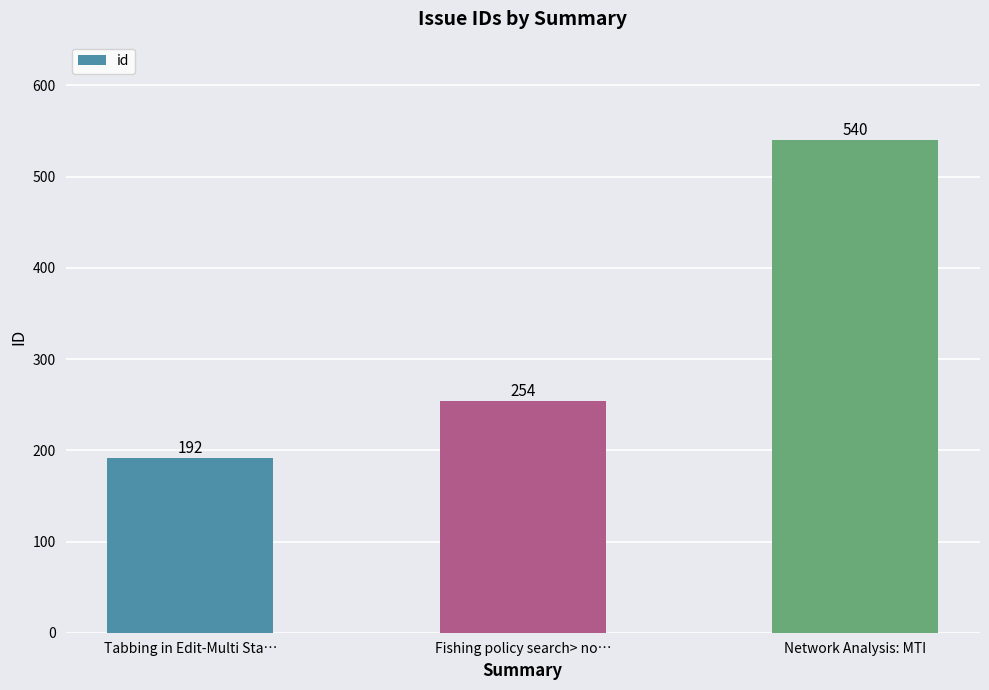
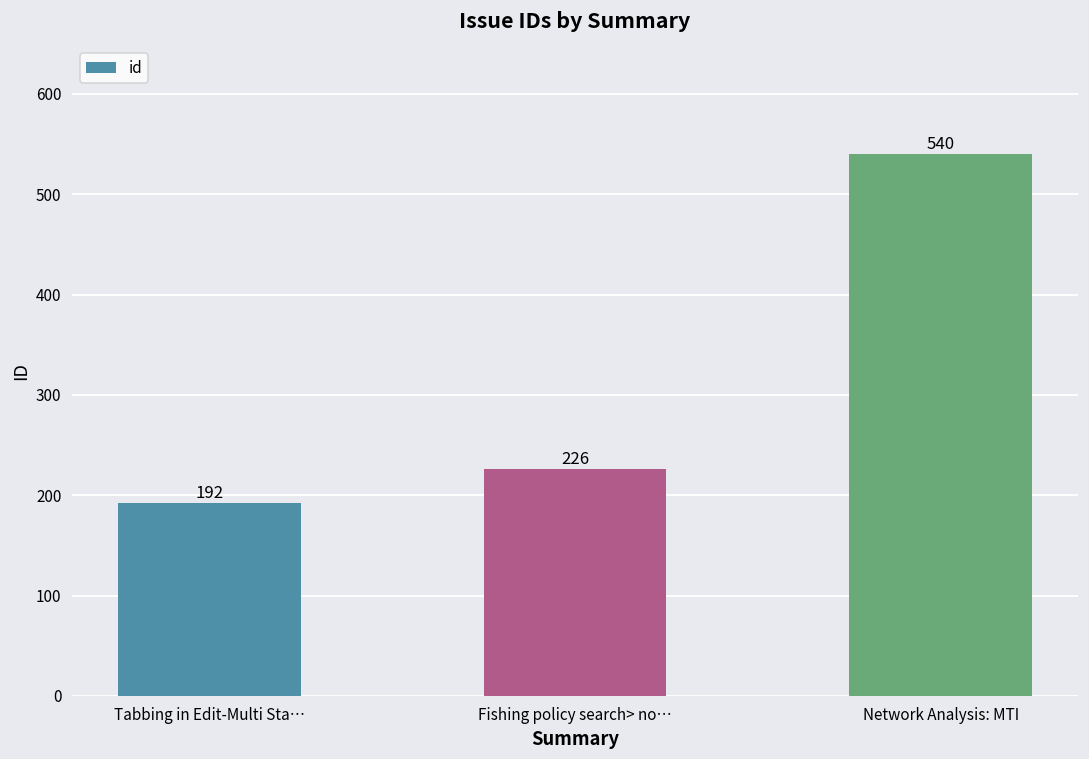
  {
    "Tabbing in Edit-Multi Sta…": 192,
-   "Fishing policy search> no…": 254,
+   "Fishing policy search> no…": 226,
    "Network Analysis: MTI": 540
  }
